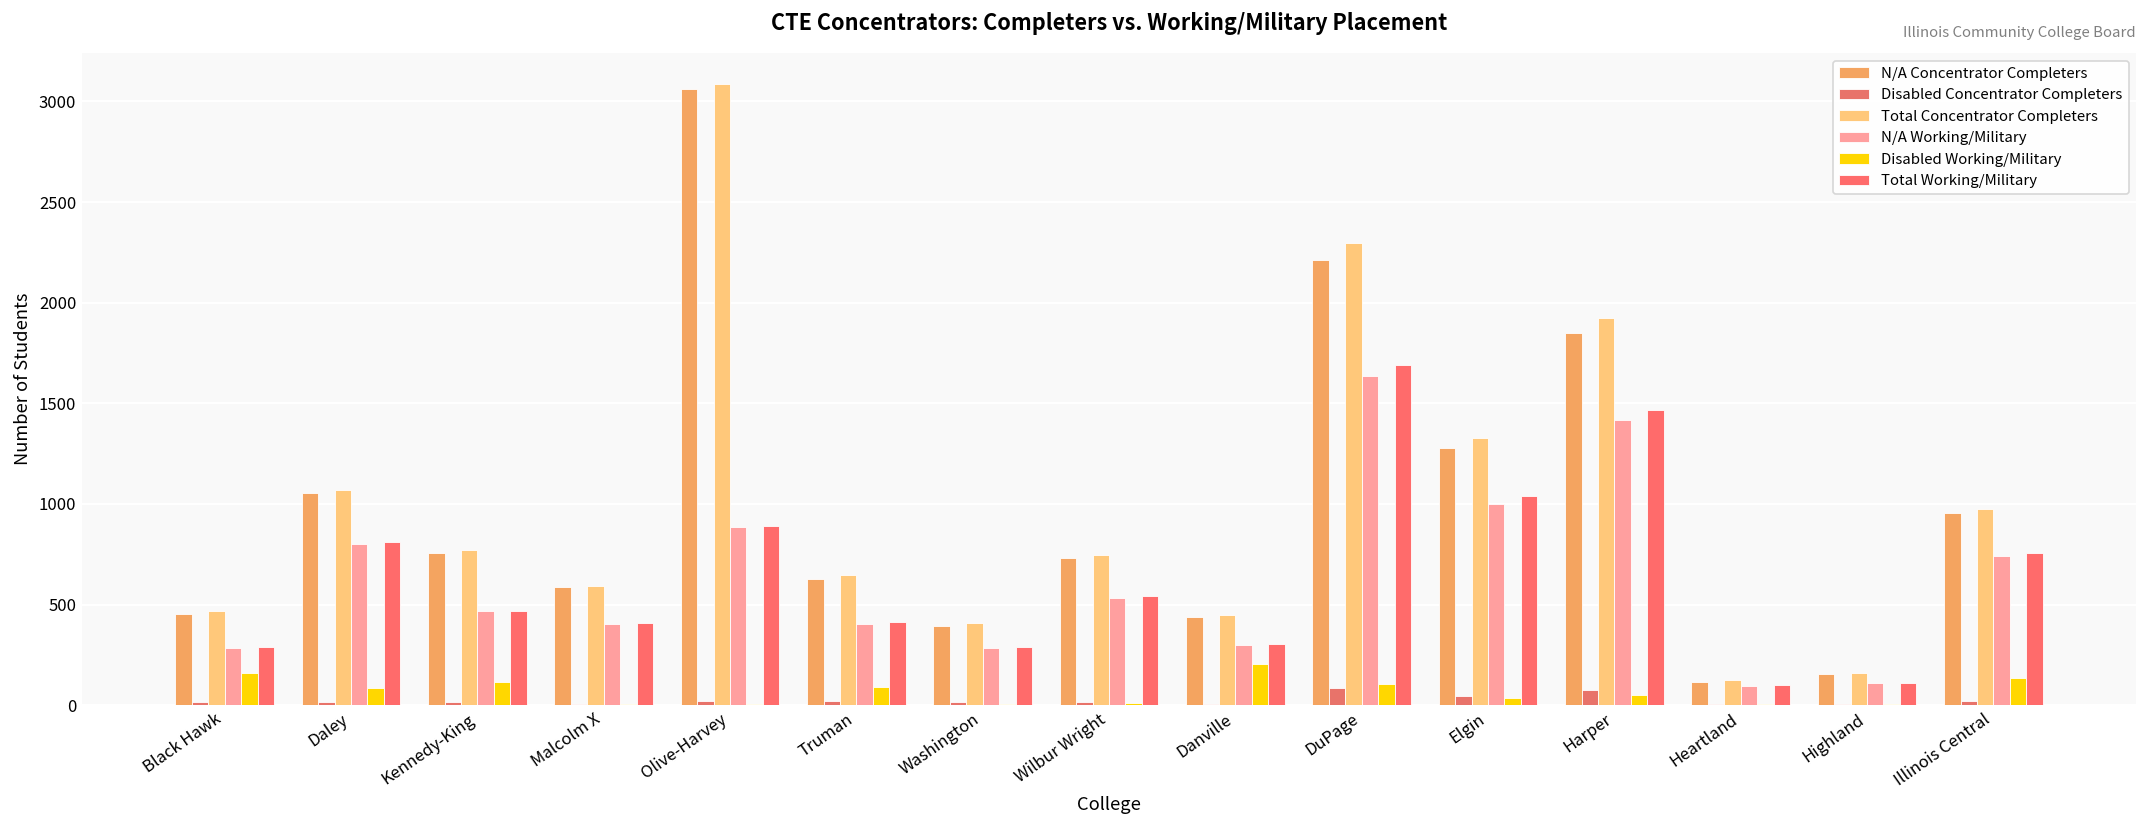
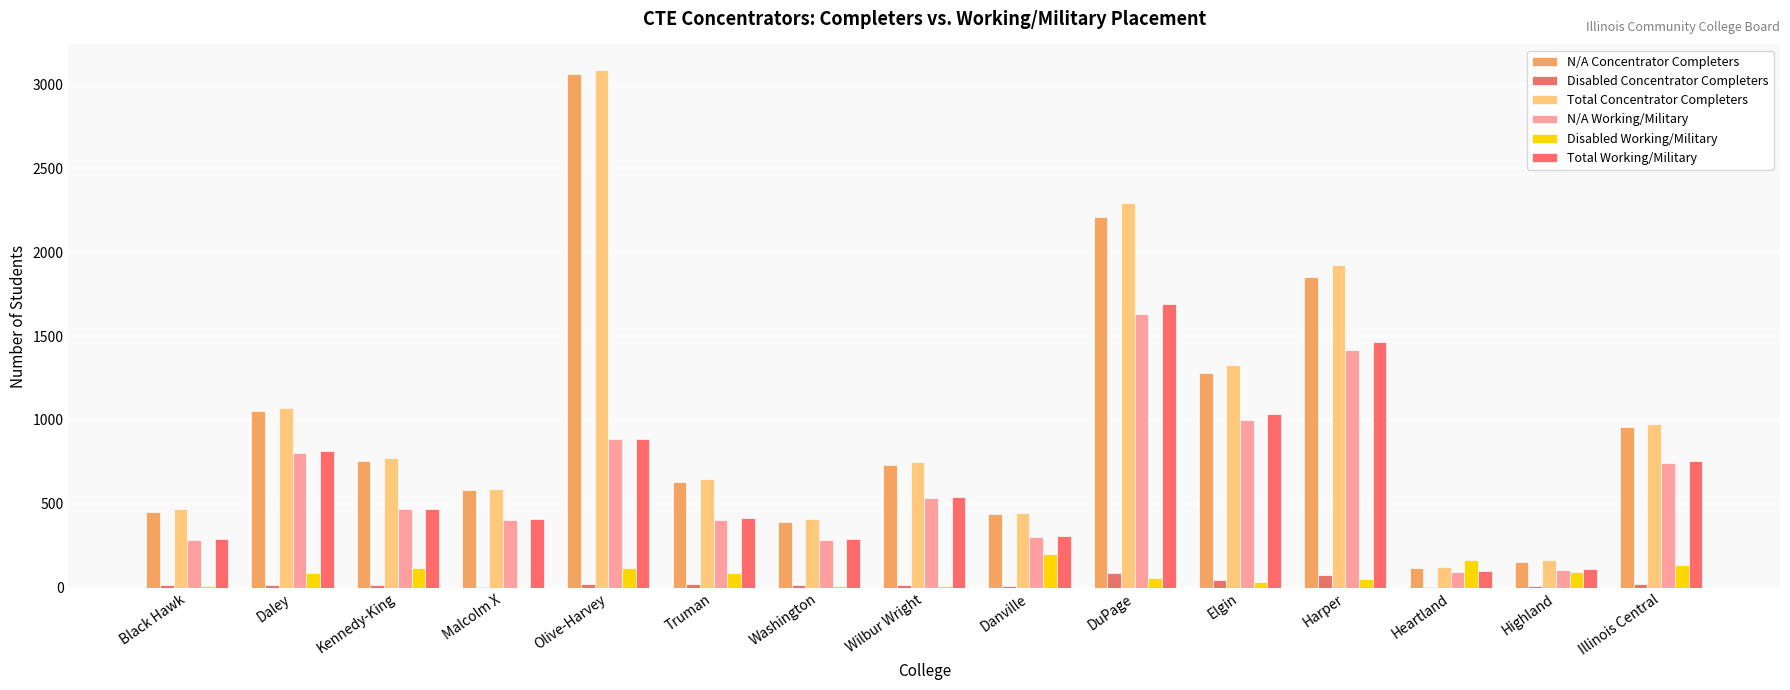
  {
    "Disabled Working/Military": {
-     "Black Hawk": 160,
+     "Black Hawk": 10,
      "Daley": 90,
      "Kennedy-King": 120,
-     "Olive-Harvey": 0,
+     "Olive-Harvey": 120,
      "Truman": 90,
      "Danville": 200,
-     "DuPage": 110,
+     "DuPage": 60,
      "Elgin": 40,
      "Harper": 50,
-     "Heartland": 10,
-     "Highland": 0,
+     "Heartland": 160,
+     "Highland": 90,
      "Illinois Central": 140
    }
  }
